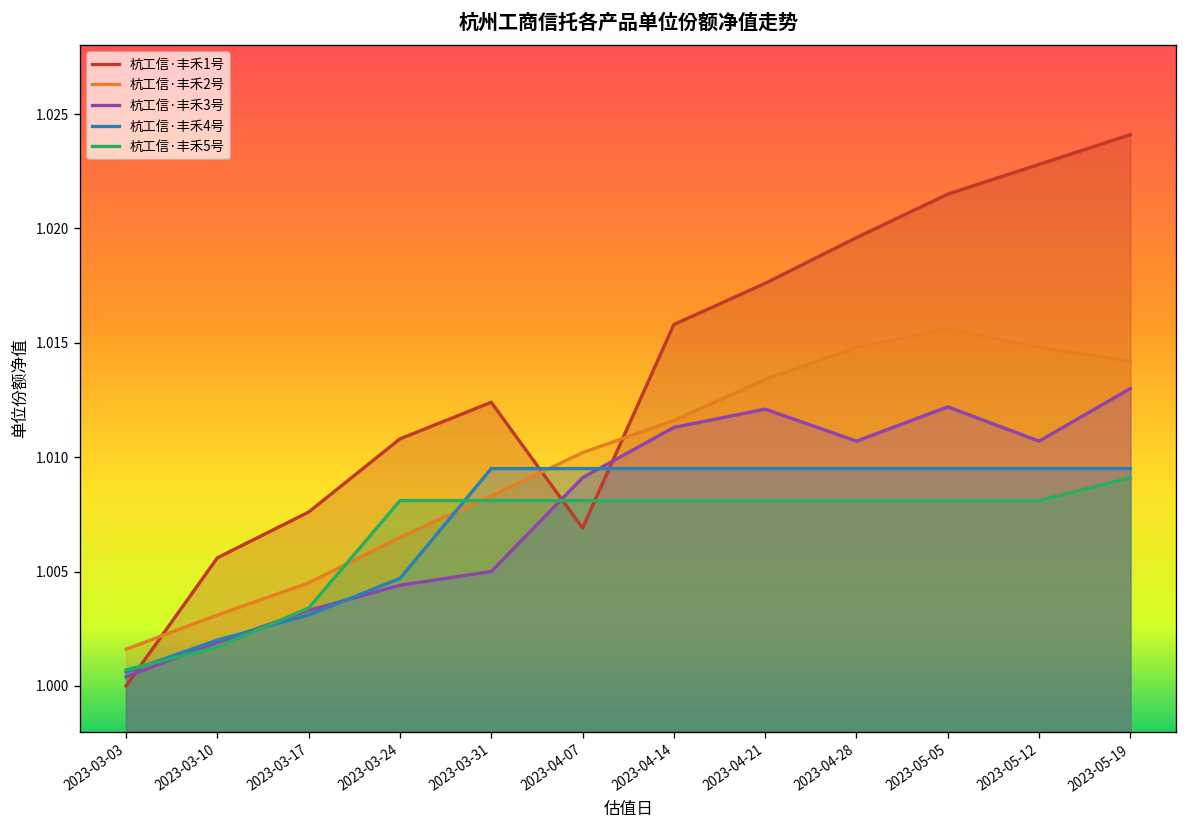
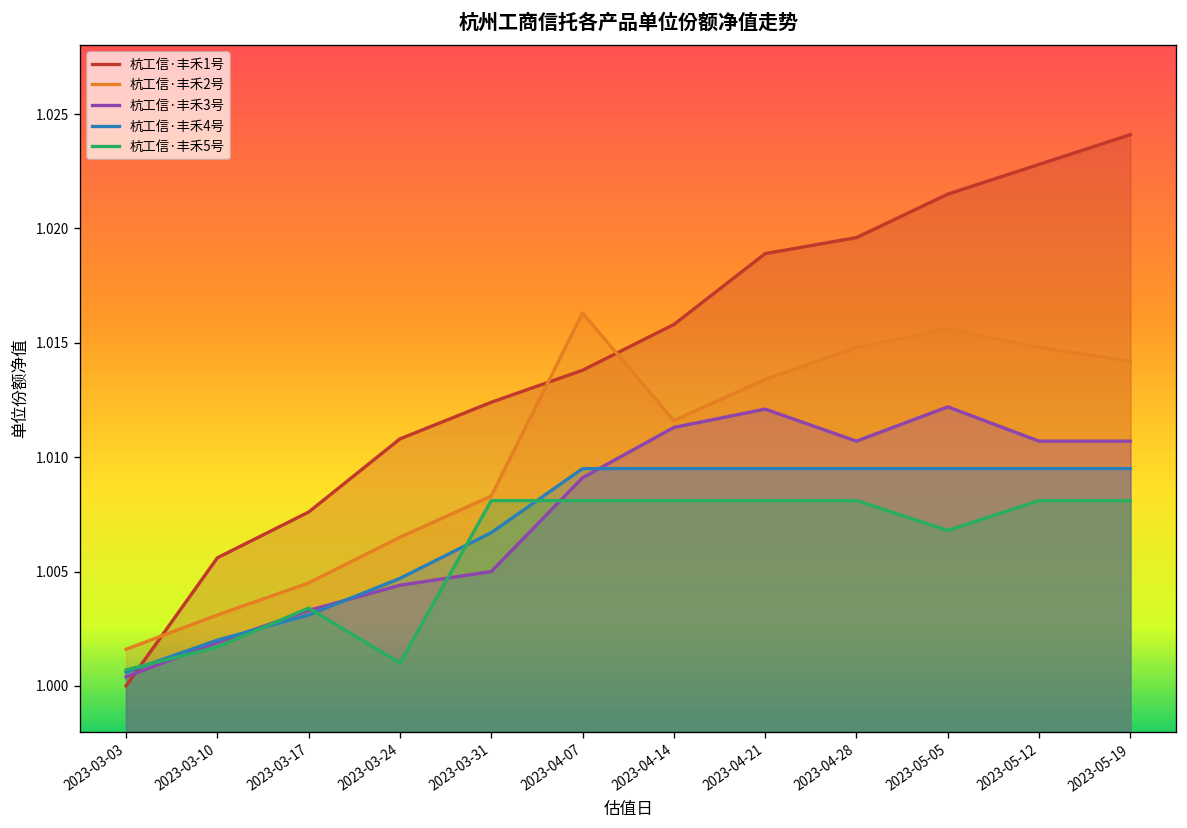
  {
    "杭工信·丰禾1号": {
      "2023-03-03": 1.0000,
      "2023-03-10": 1.0056,
      "2023-03-17": 1.0076,
      "2023-03-24": 1.0108,
      "2023-03-31": 1.0124,
-     "2023-04-07": 1.0069,
+     "2023-04-07": 1.0138,
      "2023-04-14": 1.0158,
-     "2023-04-21": 1.0176,
+     "2023-04-21": 1.0189,
      "2023-04-28": 1.0196,
      "2023-05-05": 1.0215,
      "2023-05-12": 1.0228,
      "2023-05-19": 1.0241
    },
    "杭工信·丰禾2号": {
      "2023-03-03": 1.0016,
      "2023-03-10": 1.0031,
      "2023-03-17": 1.0045,
      "2023-03-24": 1.0065,
      "2023-03-31": 1.0083,
-     "2023-04-07": 1.0102,
+     "2023-04-07": 1.0163,
      "2023-04-14": 1.0116,
      "2023-04-21": 1.0134,
      "2023-04-28": 1.0148,
      "2023-05-05": 1.0156,
      "2023-05-12": 1.0148,
      "2023-05-19": 1.0142
    },
    "杭工信·丰禾3号": {
      "2023-03-03": 1.0004,
      "2023-03-24": 1.0044,
      "2023-03-31": 1.0050,
      "2023-04-07": 1.0091,
      "2023-04-14": 1.0113,
      "2023-04-21": 1.0121,
      "2023-04-28": 1.0107,
      "2023-05-05": 1.0122,
      "2023-05-12": 1.0107,
-     "2023-05-19": 1.0130
+     "2023-05-19": 1.0107
    },
    "杭工信·丰禾4号": {
      "2023-03-17": 1.0031,
      "2023-03-24": 1.0047,
-     "2023-03-31": 1.0095,
+     "2023-03-31": 1.0067,
      "2023-04-07": 1.0095,
      "2023-04-14": 1.0095,
      "2023-04-21": 1.0095,
      "2023-04-28": 1.0095,
      "2023-05-05": 1.0095,
      "2023-05-12": 1.0095,
      "2023-05-19": 1.0095
    },
    "杭工信·丰禾5号": {
      "2023-03-10": 1.0017,
-     "2023-03-24": 1.0081,
+     "2023-03-24": 1.0010,
      "2023-03-31": 1.0081,
      "2023-04-07": 1.0081,
      "2023-04-14": 1.0081,
      "2023-04-21": 1.0081,
      "2023-04-28": 1.0081,
-     "2023-05-05": 1.0081,
+     "2023-05-05": 1.0068,
      "2023-05-12": 1.0081,
-     "2023-05-19": 1.0091
+     "2023-05-19": 1.0081
    }
  }
